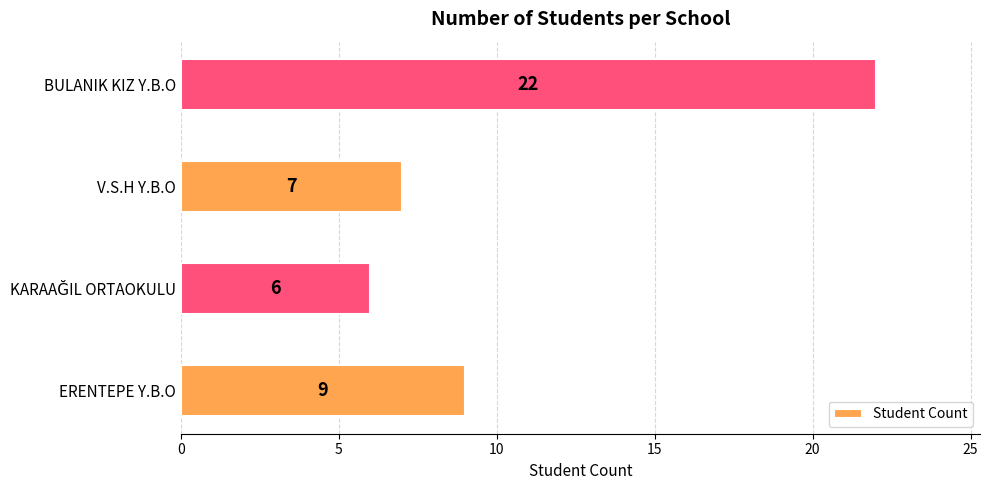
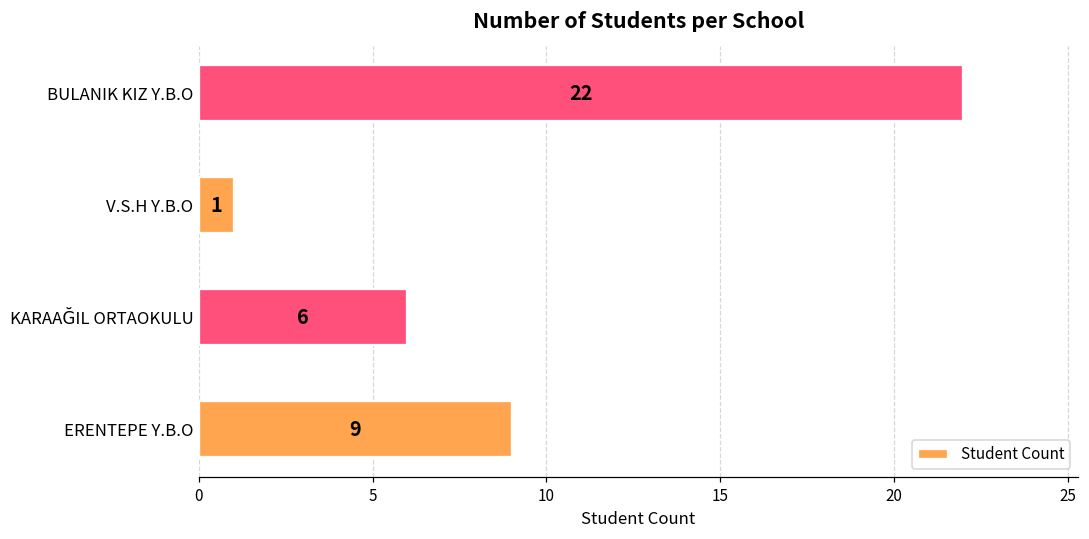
  {
    "BULANIK KIZ Y.B.O": 22,
-   "V.S.H Y.B.O": 7,
+   "V.S.H Y.B.O": 1,
    "KARAAĞIL ORTAOKULU": 6,
    "ERENTEPE Y.B.O": 9
  }
